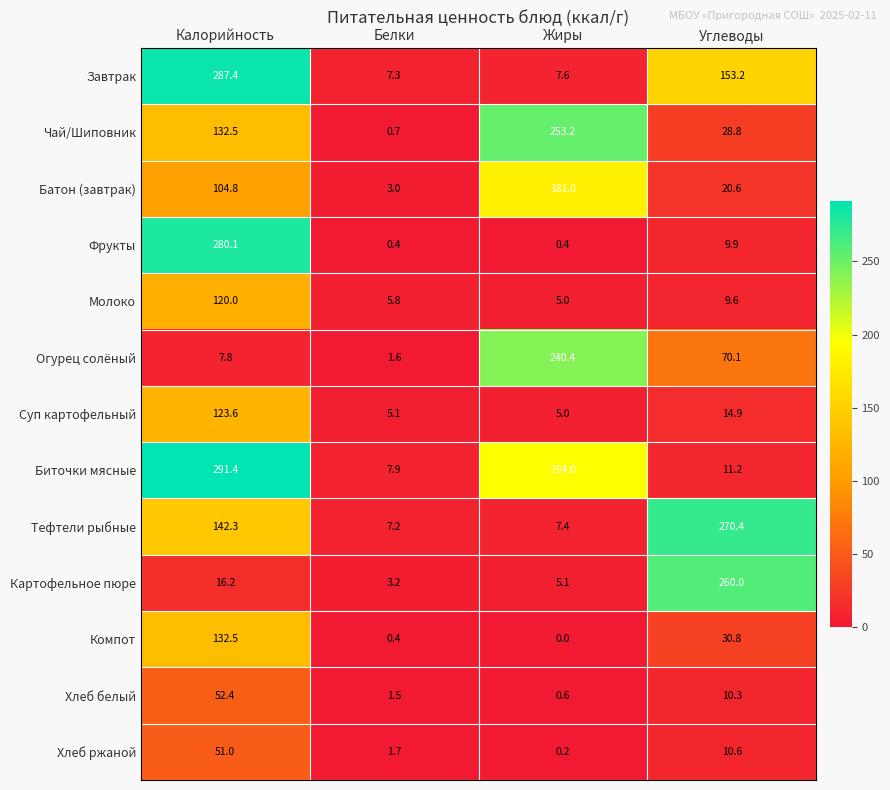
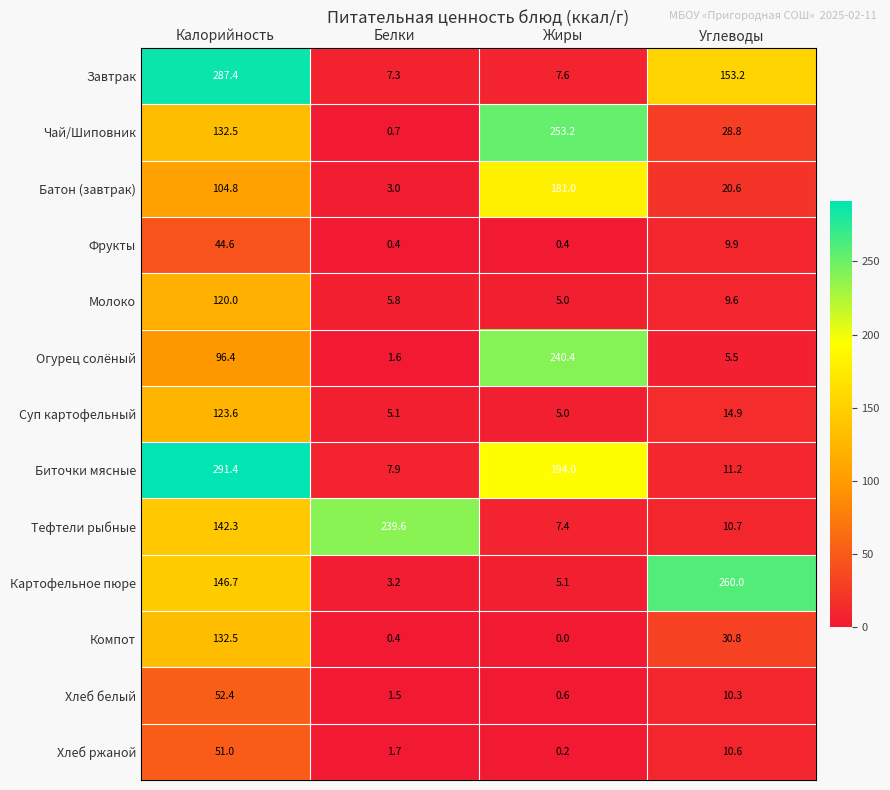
  {
    "Завтрак": {
      "Калорийность": 287.4,
      "Белки": 7.3,
      "Жиры": 7.6,
      "Углеводы": 153.2
    },
    "Чай/Шиповник": {
      "Калорийность": 132.5,
      "Белки": 0.7,
      "Жиры": 253.2,
      "Углеводы": 28.8
    },
    "Батон (завтрак)": {
      "Калорийность": 104.8,
      "Белки": 3.0,
      "Жиры": 181.0,
      "Углеводы": 20.6
    },
    "Фрукты": {
-     "Калорийность": 280.1,
+     "Калорийность": 44.6,
      "Белки": 0.4,
      "Жиры": 0.4,
      "Углеводы": 9.9
    },
    "Молоко": {
      "Калорийность": 120.0,
      "Белки": 5.8,
      "Жиры": 5.0,
      "Углеводы": 9.6
    },
    "Огурец солёный": {
-     "Калорийность": 7.8,
+     "Калорийность": 96.4,
      "Белки": 1.6,
      "Жиры": 240.4,
-     "Углеводы": 70.1
+     "Углеводы": 5.5
    },
    "Суп картофельный": {
      "Калорийность": 123.6,
      "Белки": 5.1,
      "Жиры": 5.0,
      "Углеводы": 14.9
    },
    "Биточки мясные": {
      "Калорийность": 291.4,
      "Белки": 7.9,
      "Жиры": 194.0,
      "Углеводы": 11.2
    },
    "Тефтели рыбные": {
      "Калорийность": 142.3,
-     "Белки": 7.2,
+     "Белки": 239.6,
      "Жиры": 7.4,
-     "Углеводы": 270.4
+     "Углеводы": 10.7
    },
    "Картофельное пюре": {
-     "Калорийность": 16.2,
+     "Калорийность": 146.7,
      "Белки": 3.2,
      "Жиры": 5.1,
      "Углеводы": 260.0
    },
    "Компот": {
      "Калорийность": 132.5,
      "Белки": 0.4,
      "Жиры": 0.0,
      "Углеводы": 30.8
    },
    "Хлеб белый": {
      "Калорийность": 52.4,
      "Белки": 1.5,
      "Жиры": 0.6,
      "Углеводы": 10.3
    },
    "Хлеб ржаной": {
      "Калорийность": 51.0,
      "Белки": 1.7,
      "Жиры": 0.2,
      "Углеводы": 10.6
    }
  }
